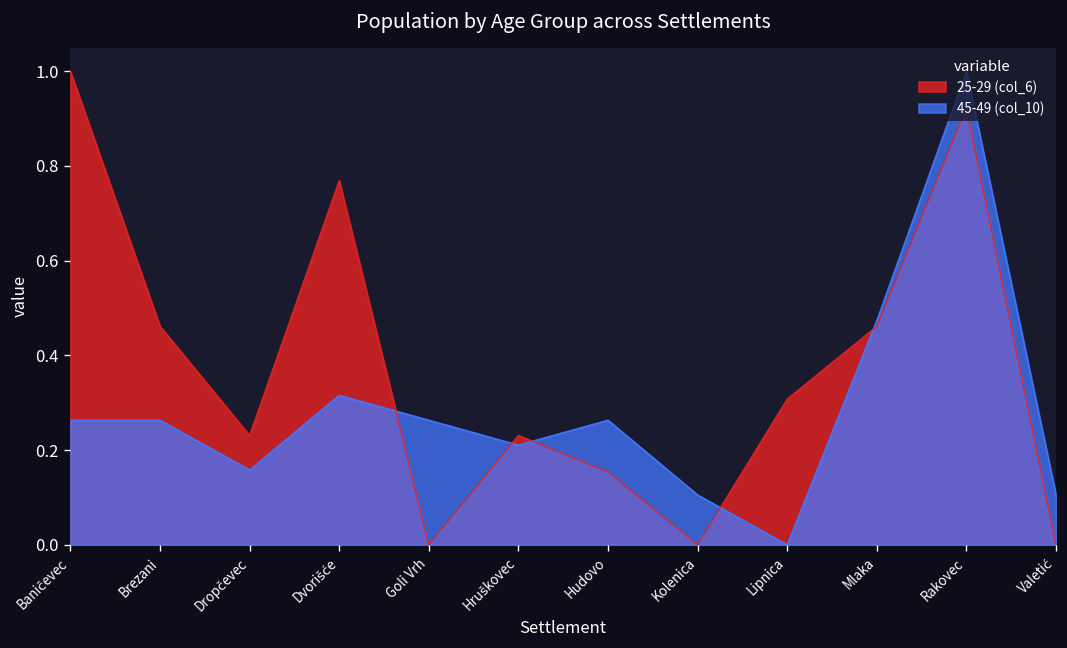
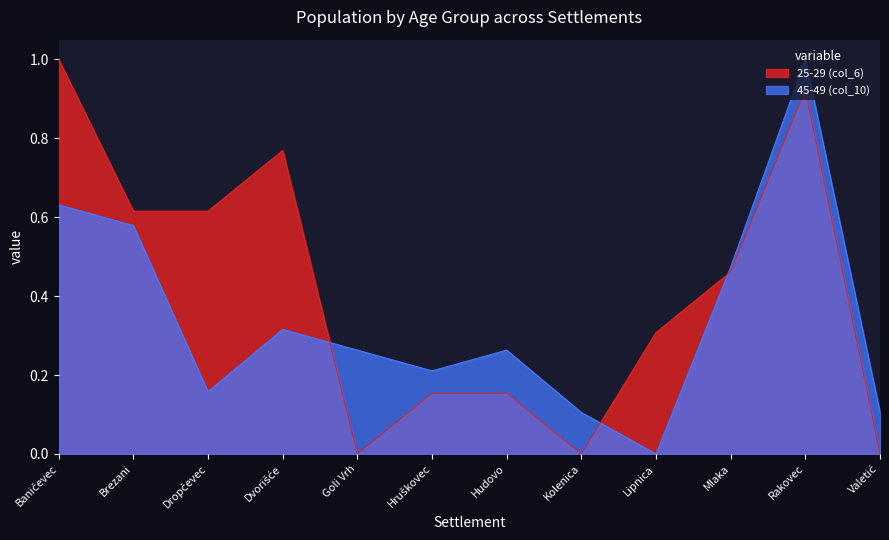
  {
    "25-29 (col_6)": {
      "Baničevec": 1.00,
-     "Brezani": 0.46,
-     "Dropčevec": 0.23,
+     "Brezani": 0.62,
+     "Dropčevec": 0.62,
      "Dvorišće": 0.77,
      "Goli Vrh": 0.00,
-     "Hruškovec": 0.23,
+     "Hruškovec": 0.15,
      "Hudovo": 0.15,
      "Kolenica": 0.00,
      "Lipnica": 0.31,
      "Mlaka": 0.46,
      "Valetić": 0.00
    },
    "45-49 (col_10)": {
-     "Baničevec": 0.26,
-     "Brezani": 0.26,
+     "Baničevec": 0.63,
+     "Brezani": 0.58,
      "Dropčevec": 0.16,
      "Dvorišće": 0.32,
      "Goli Vrh": 0.26,
      "Hruškovec": 0.21,
      "Hudovo": 0.26,
      "Kolenica": 0.11,
      "Lipnica": 0.00,
      "Mlaka": 0.47,
      "Valetić": 0.11
    }
  }
